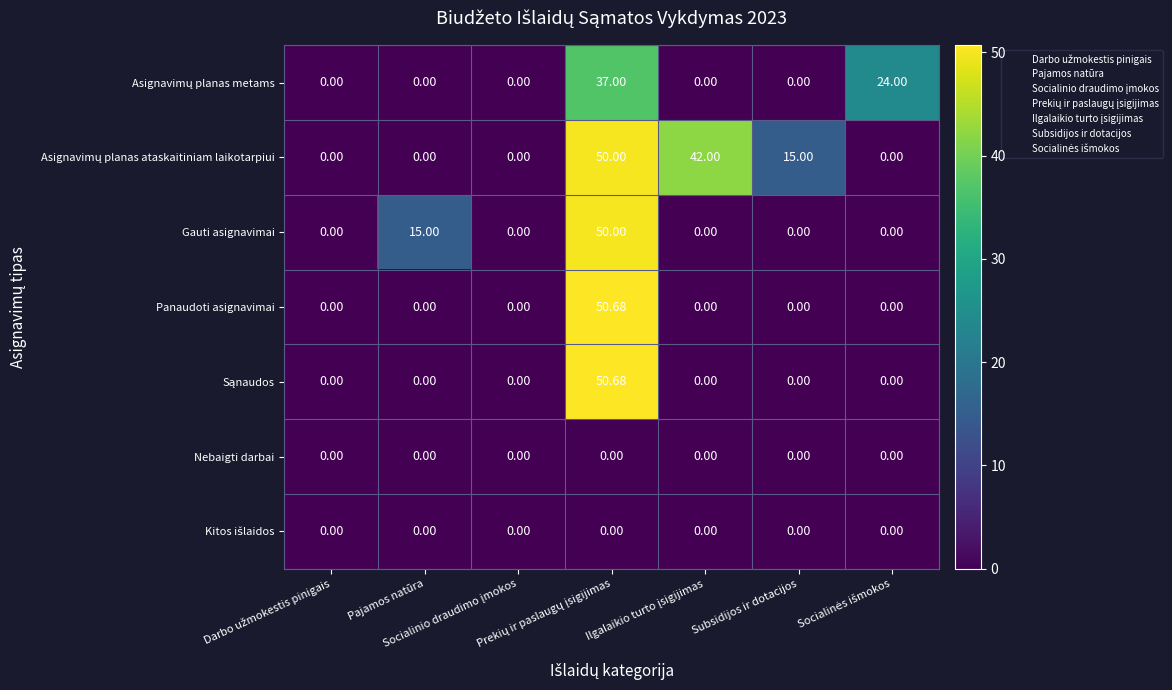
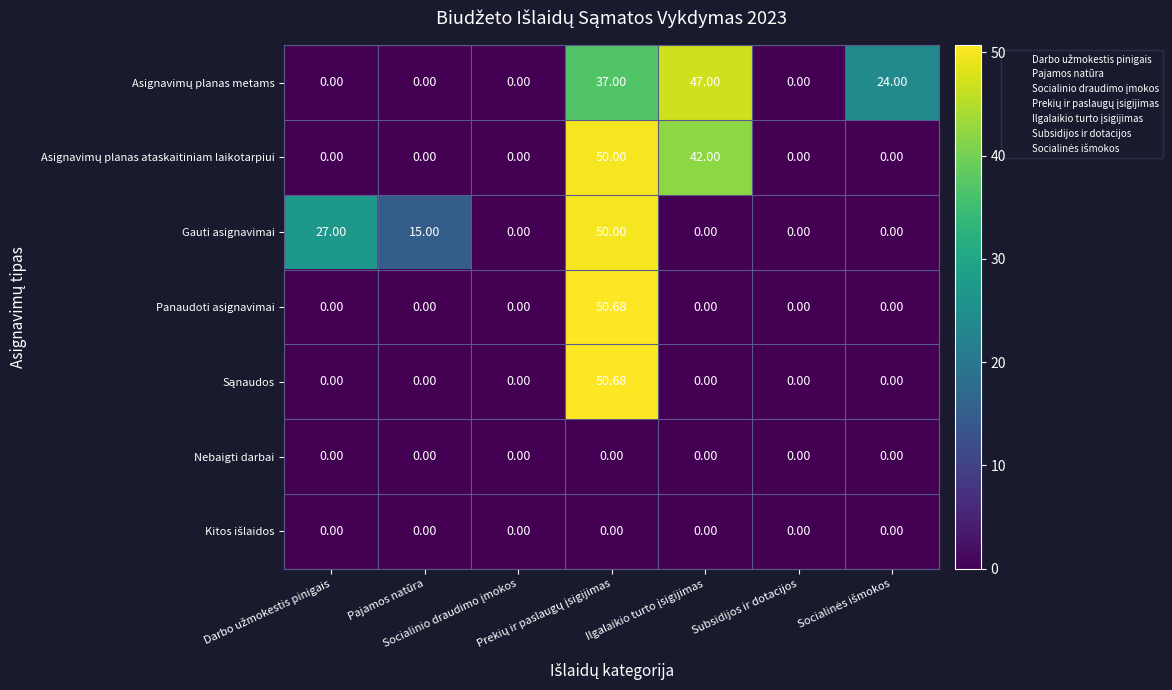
  {
    "Asignavimų planas metams": {
      "Darbo užmokestis pinigais": 0.00,
      "Pajamos natūra": 0.00,
      "Socialinio draudimo įmokos": 0.00,
      "Prekių ir paslaugų įsigijimas": 37.00,
-     "Ilgalaikio turto įsigijimas": 0.00,
+     "Ilgalaikio turto įsigijimas": 47.00,
      "Subsidijos ir dotacijos": 0.00,
      "Socialinės išmokos": 24.00
    },
    "Asignavimų planas ataskaitiniam laikotarpiui": {
      "Darbo užmokestis pinigais": 0.00,
      "Pajamos natūra": 0.00,
      "Socialinio draudimo įmokos": 0.00,
      "Prekių ir paslaugų įsigijimas": 50.00,
      "Ilgalaikio turto įsigijimas": 42.00,
-     "Subsidijos ir dotacijos": 15.00,
+     "Subsidijos ir dotacijos": 0.00,
      "Socialinės išmokos": 0.00
    },
    "Gauti asignavimai": {
-     "Darbo užmokestis pinigais": 0.00,
+     "Darbo užmokestis pinigais": 27.00,
      "Pajamos natūra": 15.00,
      "Socialinio draudimo įmokos": 0.00,
      "Prekių ir paslaugų įsigijimas": 50.00,
      "Ilgalaikio turto įsigijimas": 0.00,
      "Subsidijos ir dotacijos": 0.00,
      "Socialinės išmokos": 0.00
    },
    "Panaudoti asignavimai": {
      "Darbo užmokestis pinigais": 0.00,
      "Pajamos natūra": 0.00,
      "Socialinio draudimo įmokos": 0.00,
      "Prekių ir paslaugų įsigijimas": 50.68,
      "Ilgalaikio turto įsigijimas": 0.00,
      "Subsidijos ir dotacijos": 0.00,
      "Socialinės išmokos": 0.00
    },
    "Sąnaudos": {
      "Darbo užmokestis pinigais": 0.00,
      "Pajamos natūra": 0.00,
      "Socialinio draudimo įmokos": 0.00,
      "Prekių ir paslaugų įsigijimas": 50.68,
      "Ilgalaikio turto įsigijimas": 0.00,
      "Subsidijos ir dotacijos": 0.00,
      "Socialinės išmokos": 0.00
    },
    "Nebaigti darbai": {
      "Darbo užmokestis pinigais": 0.00,
      "Pajamos natūra": 0.00,
      "Socialinio draudimo įmokos": 0.00,
      "Prekių ir paslaugų įsigijimas": 0.00,
      "Ilgalaikio turto įsigijimas": 0.00,
      "Subsidijos ir dotacijos": 0.00,
      "Socialinės išmokos": 0.00
    },
    "Kitos išlaidos": {
      "Darbo užmokestis pinigais": 0.00,
      "Pajamos natūra": 0.00,
      "Socialinio draudimo įmokos": 0.00,
      "Prekių ir paslaugų įsigijimas": 0.00,
      "Ilgalaikio turto įsigijimas": 0.00,
      "Subsidijos ir dotacijos": 0.00,
      "Socialinės išmokos": 0.00
    }
  }
